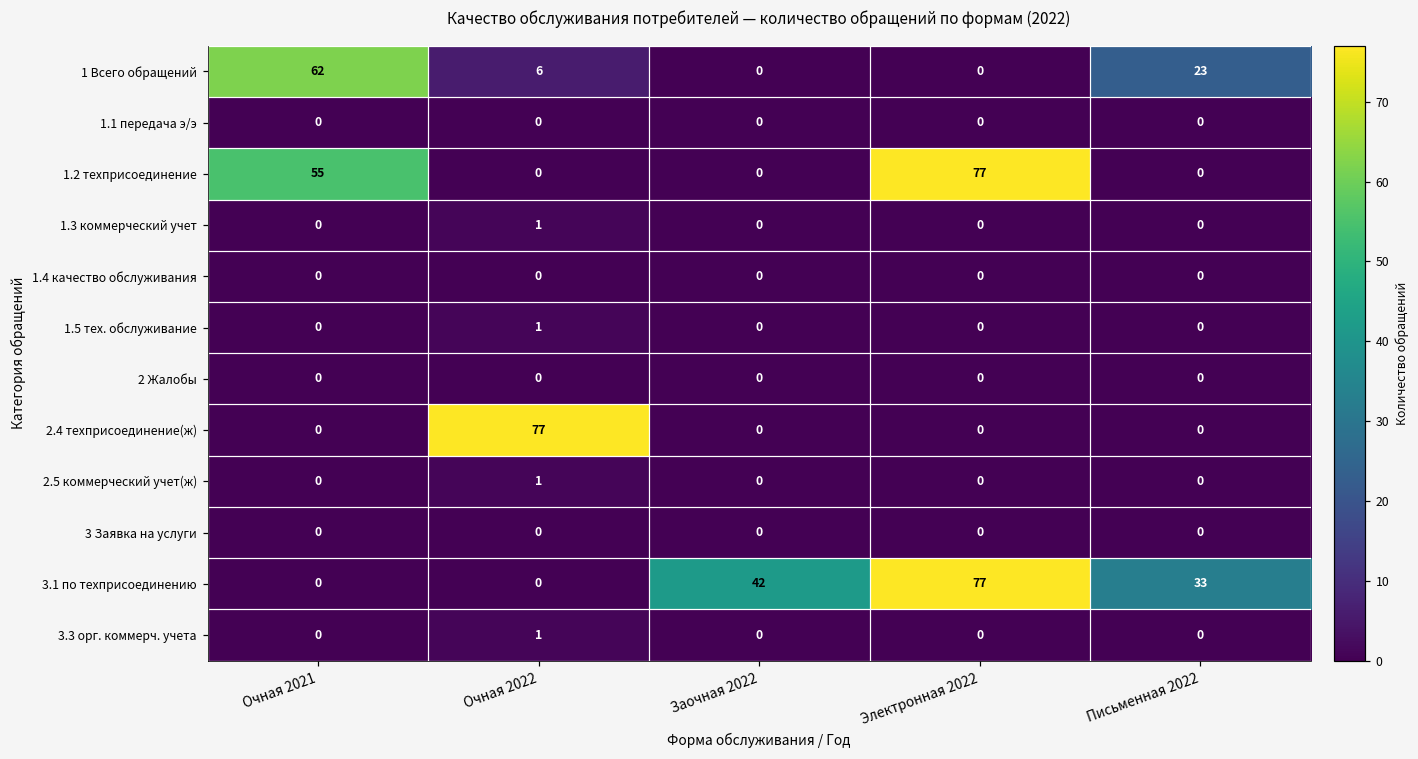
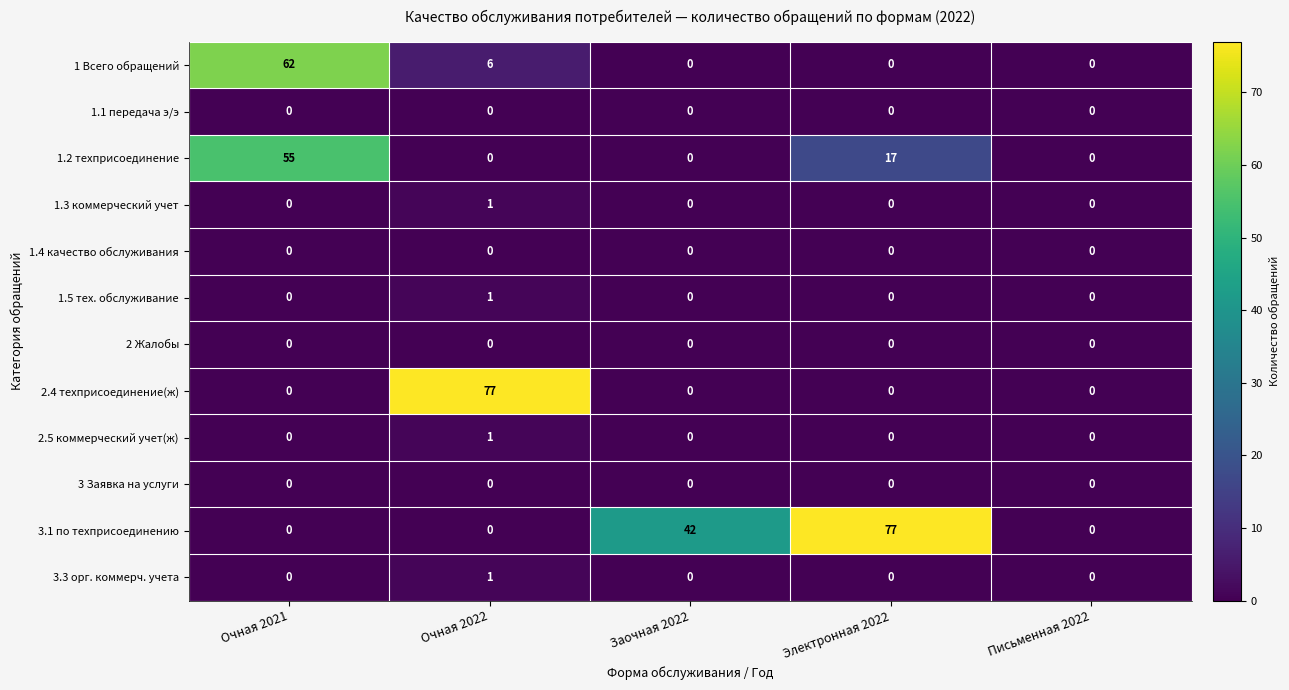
  {
    "1 Всего обращений": {
      "Очная 2021": 62,
      "Очная 2022": 6,
      "Заочная 2022": 0,
      "Электронная 2022": 0,
-     "Письменная 2022": 23
+     "Письменная 2022": 0
    },
    "1.1 передача э/э": {
      "Очная 2021": 0,
      "Очная 2022": 0,
      "Заочная 2022": 0,
      "Электронная 2022": 0,
      "Письменная 2022": 0
    },
    "1.2 техприсоединение": {
      "Очная 2021": 55,
      "Очная 2022": 0,
      "Заочная 2022": 0,
-     "Электронная 2022": 77,
+     "Электронная 2022": 17,
      "Письменная 2022": 0
    },
    "1.3 коммерческий учет": {
      "Очная 2021": 0,
      "Очная 2022": 1,
      "Заочная 2022": 0,
      "Электронная 2022": 0,
      "Письменная 2022": 0
    },
    "1.4 качество обслуживания": {
      "Очная 2021": 0,
      "Очная 2022": 0,
      "Заочная 2022": 0,
      "Электронная 2022": 0,
      "Письменная 2022": 0
    },
    "1.5 тех. обслуживание": {
      "Очная 2021": 0,
      "Очная 2022": 1,
      "Заочная 2022": 0,
      "Электронная 2022": 0,
      "Письменная 2022": 0
    },
    "2 Жалобы": {
      "Очная 2021": 0,
      "Очная 2022": 0,
      "Заочная 2022": 0,
      "Электронная 2022": 0,
      "Письменная 2022": 0
    },
    "2.4 техприсоединение(ж)": {
      "Очная 2021": 0,
      "Очная 2022": 77,
      "Заочная 2022": 0,
      "Электронная 2022": 0,
      "Письменная 2022": 0
    },
    "2.5 коммерческий учет(ж)": {
      "Очная 2021": 0,
      "Очная 2022": 1,
      "Заочная 2022": 0,
      "Электронная 2022": 0,
      "Письменная 2022": 0
    },
    "3 Заявка на услуги": {
      "Очная 2021": 0,
      "Очная 2022": 0,
      "Заочная 2022": 0,
      "Электронная 2022": 0,
      "Письменная 2022": 0
    },
    "3.1 по техприсоединению": {
      "Очная 2021": 0,
      "Очная 2022": 0,
      "Заочная 2022": 42,
      "Электронная 2022": 77,
-     "Письменная 2022": 33
+     "Письменная 2022": 0
    },
    "3.3 орг. коммерч. учета": {
      "Очная 2021": 0,
      "Очная 2022": 1,
      "Заочная 2022": 0,
      "Электронная 2022": 0,
      "Письменная 2022": 0
    }
  }
